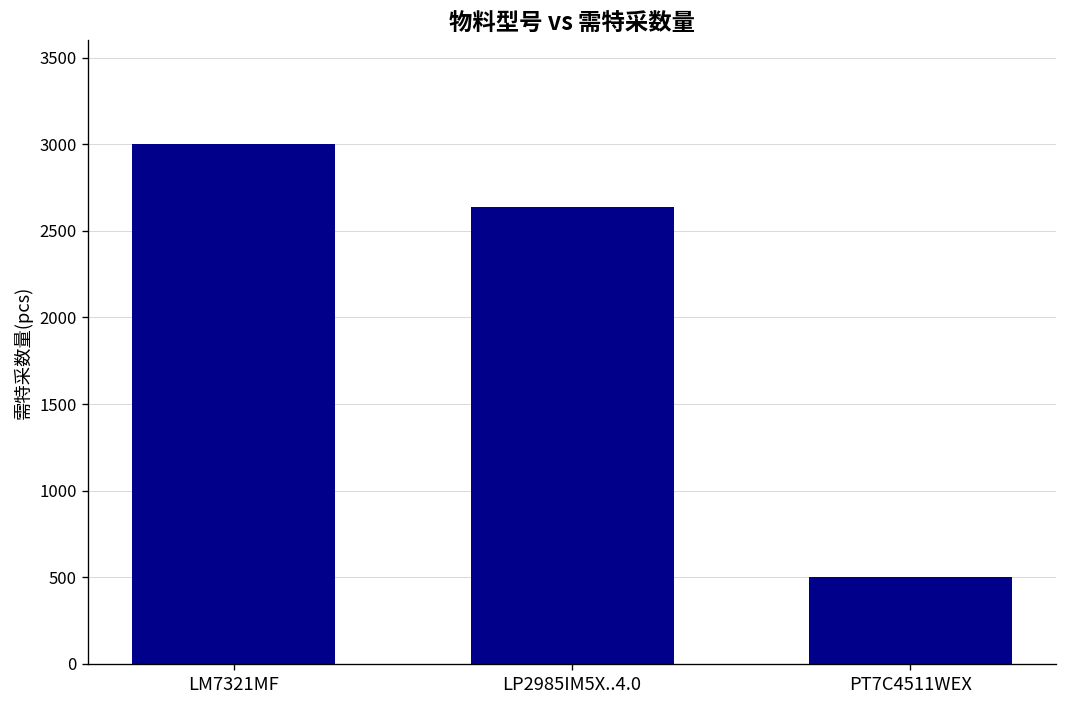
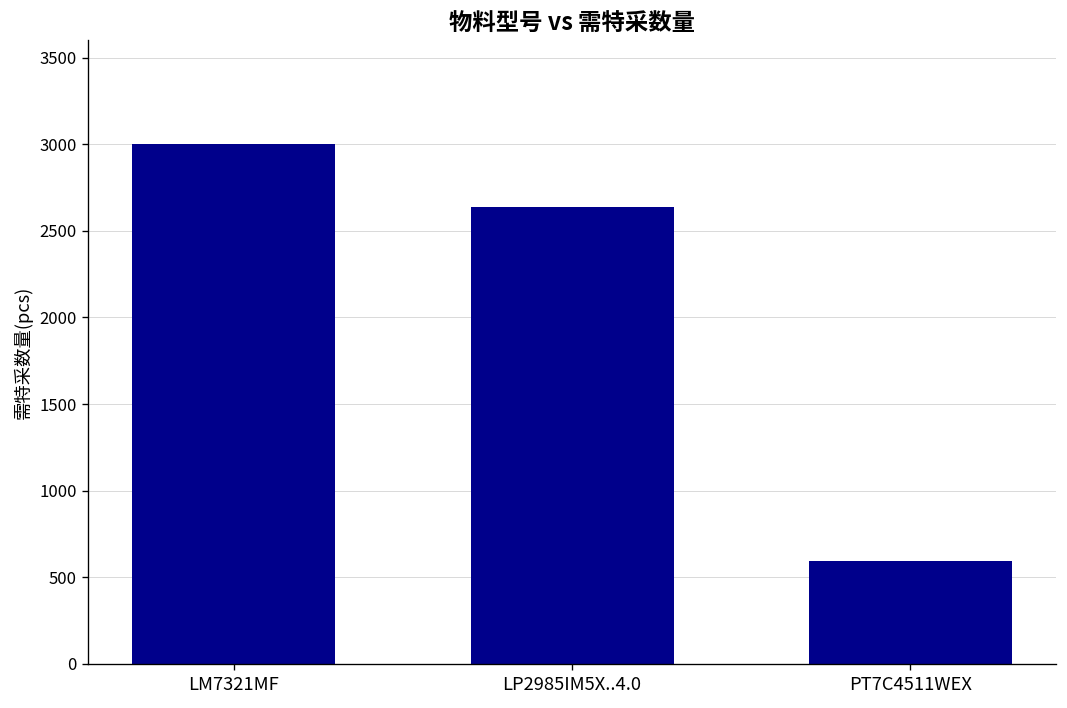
  {
    "LM7321MF": 3000,
    "LP2985IM5X..4.0": 2640,
-   "PT7C4511WEX": 500
+   "PT7C4511WEX": 600
  }
